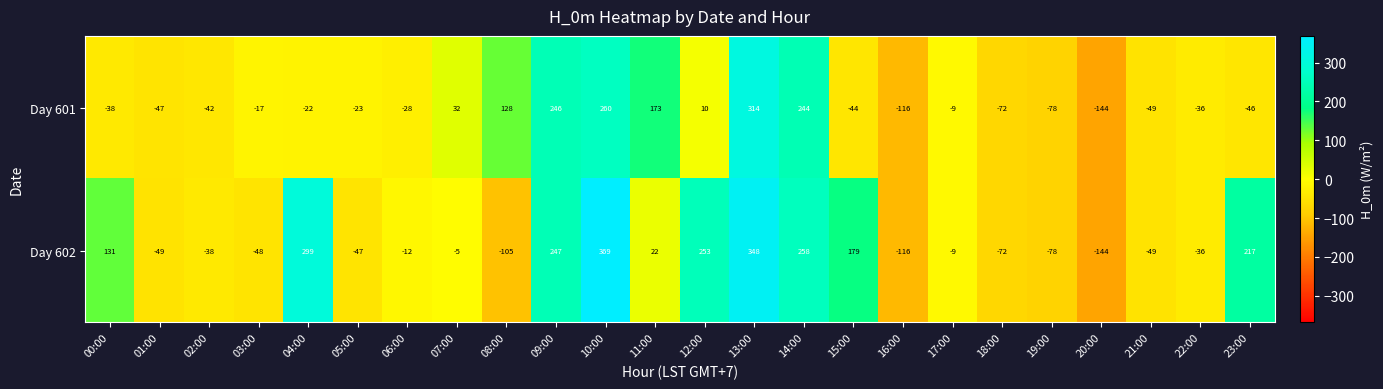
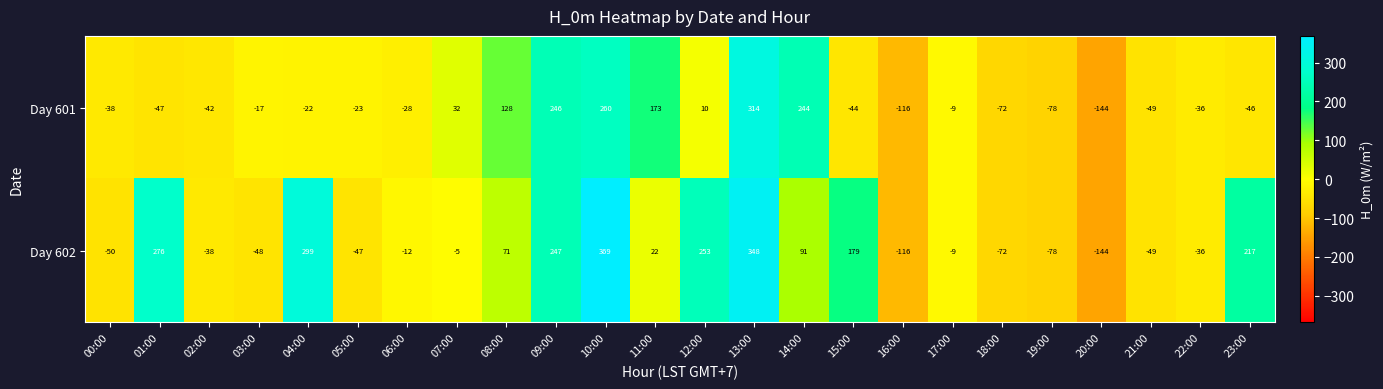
  {
    "Day 601": {
      "00:00": -38,
      "01:00": -47,
      "02:00": -42,
      "03:00": -17,
      "04:00": -22,
      "05:00": -23,
      "06:00": -28,
      "07:00": 32,
      "08:00": 128,
      "09:00": 246,
      "10:00": 260,
      "11:00": 173,
      "12:00": 10,
      "13:00": 314,
      "14:00": 244,
      "15:00": -44,
      "16:00": -116,
      "17:00": -9,
      "18:00": -72,
      "19:00": -78,
      "20:00": -144,
      "21:00": -49,
      "22:00": -36,
      "23:00": -46
    },
    "Day 602": {
-     "00:00": 131,
-     "01:00": -49,
+     "00:00": -50,
+     "01:00": 276,
      "02:00": -38,
      "03:00": -48,
      "04:00": 299,
      "05:00": -47,
      "06:00": -12,
      "07:00": -5,
-     "08:00": -105,
+     "08:00": 71,
      "09:00": 247,
      "10:00": 369,
      "11:00": 22,
      "12:00": 253,
      "13:00": 348,
-     "14:00": 258,
+     "14:00": 91,
      "15:00": 179,
      "16:00": -116,
      "17:00": -9,
      "18:00": -72,
      "19:00": -78,
      "20:00": -144,
      "21:00": -49,
      "22:00": -36,
      "23:00": 217
    }
  }
